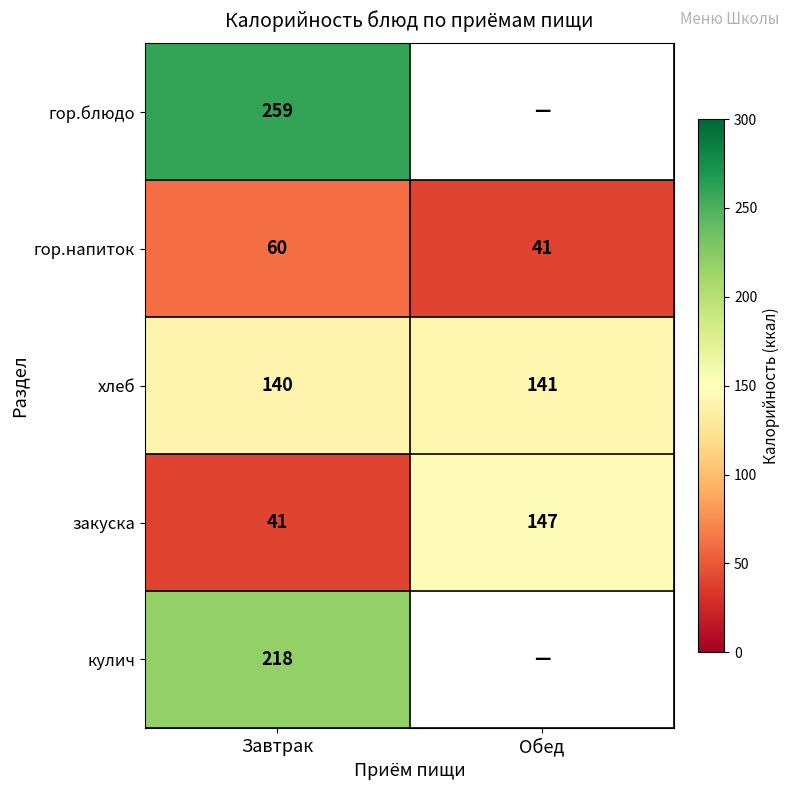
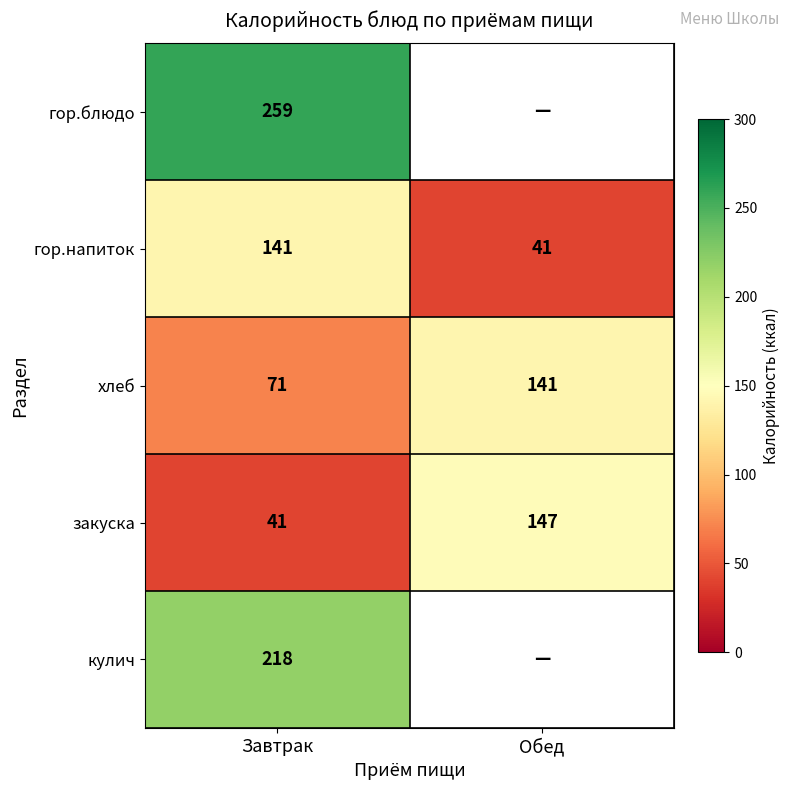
  {
    "гор.блюдо": {
      "Завтрак": 259
    },
    "гор.напиток": {
-     "Завтрак": 60,
+     "Завтрак": 141,
      "Обед": 41
    },
    "хлеб": {
-     "Завтрак": 140,
+     "Завтрак": 71,
      "Обед": 141
    },
    "закуска": {
      "Завтрак": 41,
      "Обед": 147
    },
    "кулич": {
      "Завтрак": 218
    }
  }
